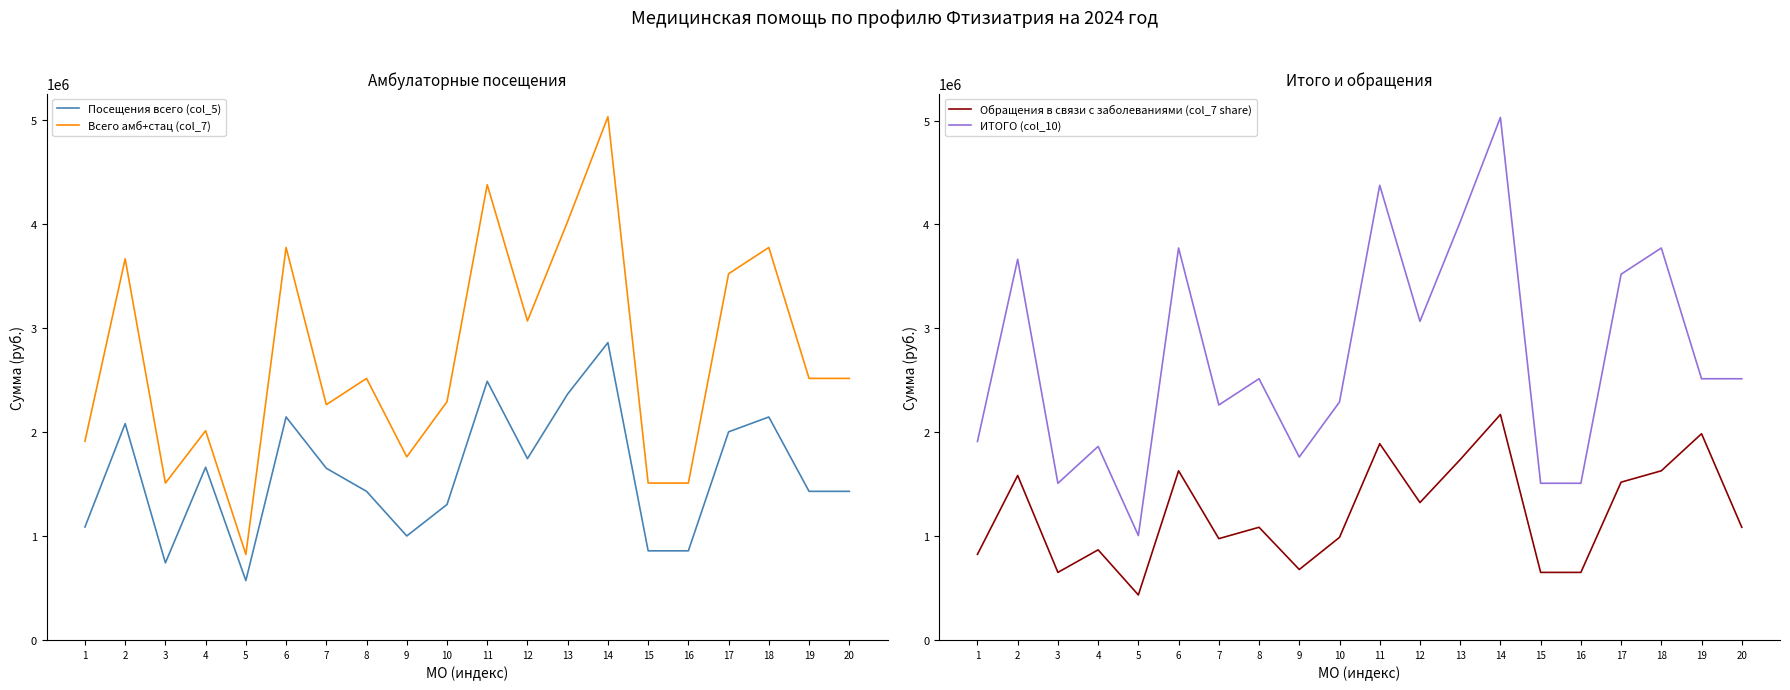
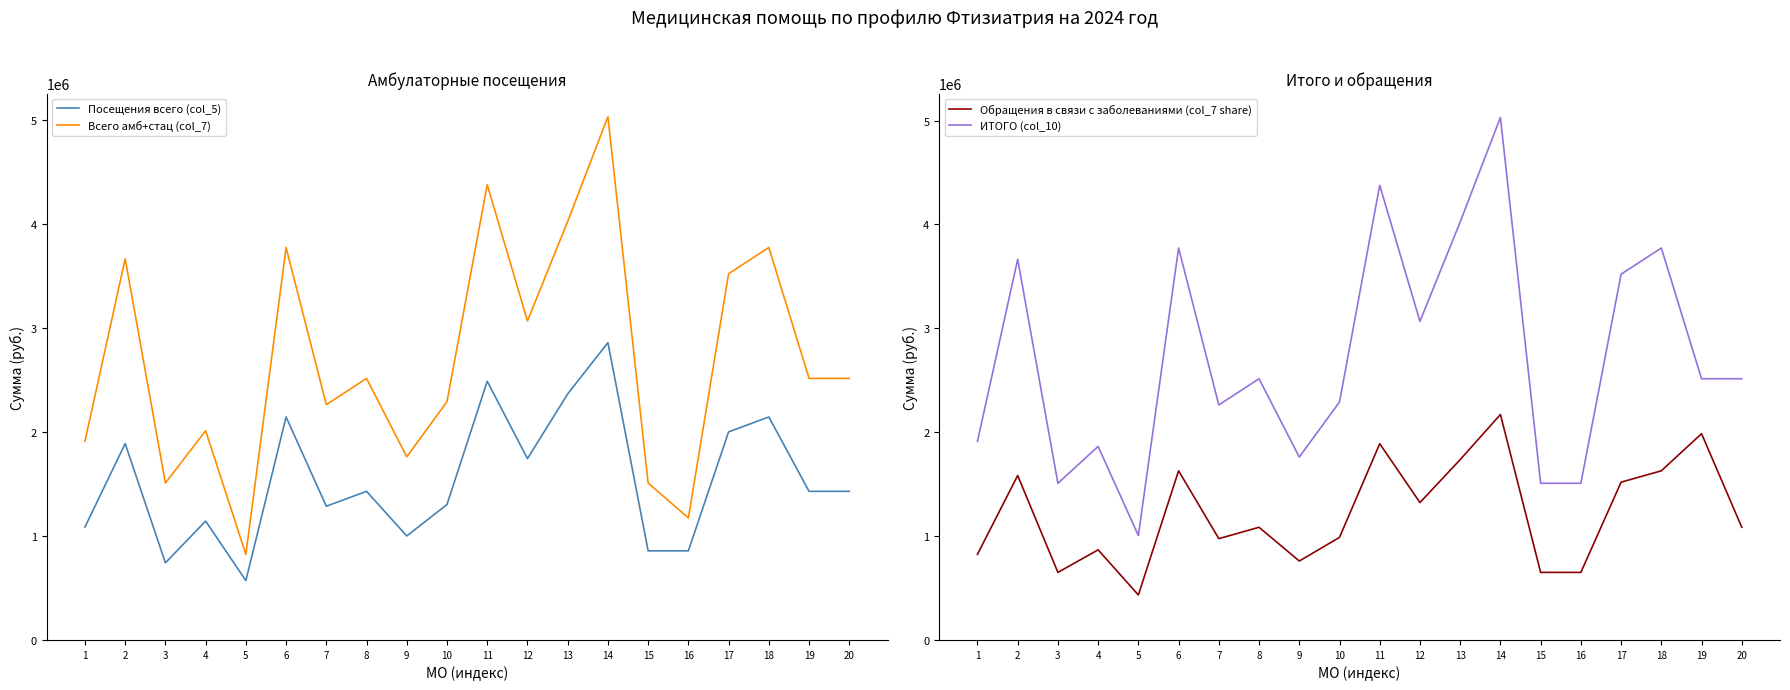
  {
    "Амбулаторные посещения": {
      "Посещения всего (col_5)": {
        "1": 1090000,
-       "2": 2080000,
+       "2": 1890000,
        "3": 740000,
-       "4": 1660000,
+       "4": 1140000,
        "5": 570000,
        "6": 2140000,
-       "7": 1650000,
+       "7": 1290000,
        "8": 1430000,
        "9": 1000000,
        "10": 1300000,
        "11": 2490000,
        "12": 1740000,
        "13": 2370000,
        "14": 2860000,
        "15": 860000,
        "16": 860000,
        "17": 2000000,
        "18": 2140000,
        "19": 1430000,
        "20": 1430000
      },
      "Всего амб+стац (col_7)": {
        "1": 1910000,
        "2": 3660000,
        "3": 1510000,
        "4": 2010000,
        "5": 820000,
        "6": 3770000,
        "7": 2260000,
        "8": 2510000,
        "9": 1760000,
        "10": 2290000,
        "11": 4380000,
        "12": 3070000,
        "13": 4020000,
        "14": 5030000,
        "15": 1510000,
-       "16": 1510000,
+       "16": 1170000,
        "17": 3520000,
        "18": 3770000,
        "19": 2510000,
        "20": 2510000
      }
    },
    "Итого и обращения": {
      "Обращения в связи с заболеваниями (col_7 share)": {
        "1": 820000,
        "2": 1580000,
        "3": 650000,
        "4": 870000,
        "5": 430000,
        "6": 1630000,
        "7": 980000,
        "8": 1090000,
-       "9": 680000,
+       "9": 760000,
        "10": 990000,
        "11": 1890000,
        "12": 1320000,
        "13": 1740000,
        "14": 2170000,
        "15": 650000,
        "16": 650000,
        "17": 1520000,
        "18": 1630000,
        "19": 1990000,
        "20": 1090000
      },
      "ИТОГО (col_10)": {
        "1": 1910000,
        "2": 3660000,
        "3": 1510000,
        "4": 1860000,
        "5": 1010000,
        "6": 3770000,
        "7": 2260000,
        "8": 2510000,
        "9": 1760000,
        "10": 2290000,
        "11": 4380000,
        "12": 3070000,
        "13": 4020000,
        "14": 5030000,
        "15": 1510000,
        "16": 1510000,
        "17": 3520000,
        "18": 3770000,
        "19": 2510000,
        "20": 2510000
      }
    }
  }
